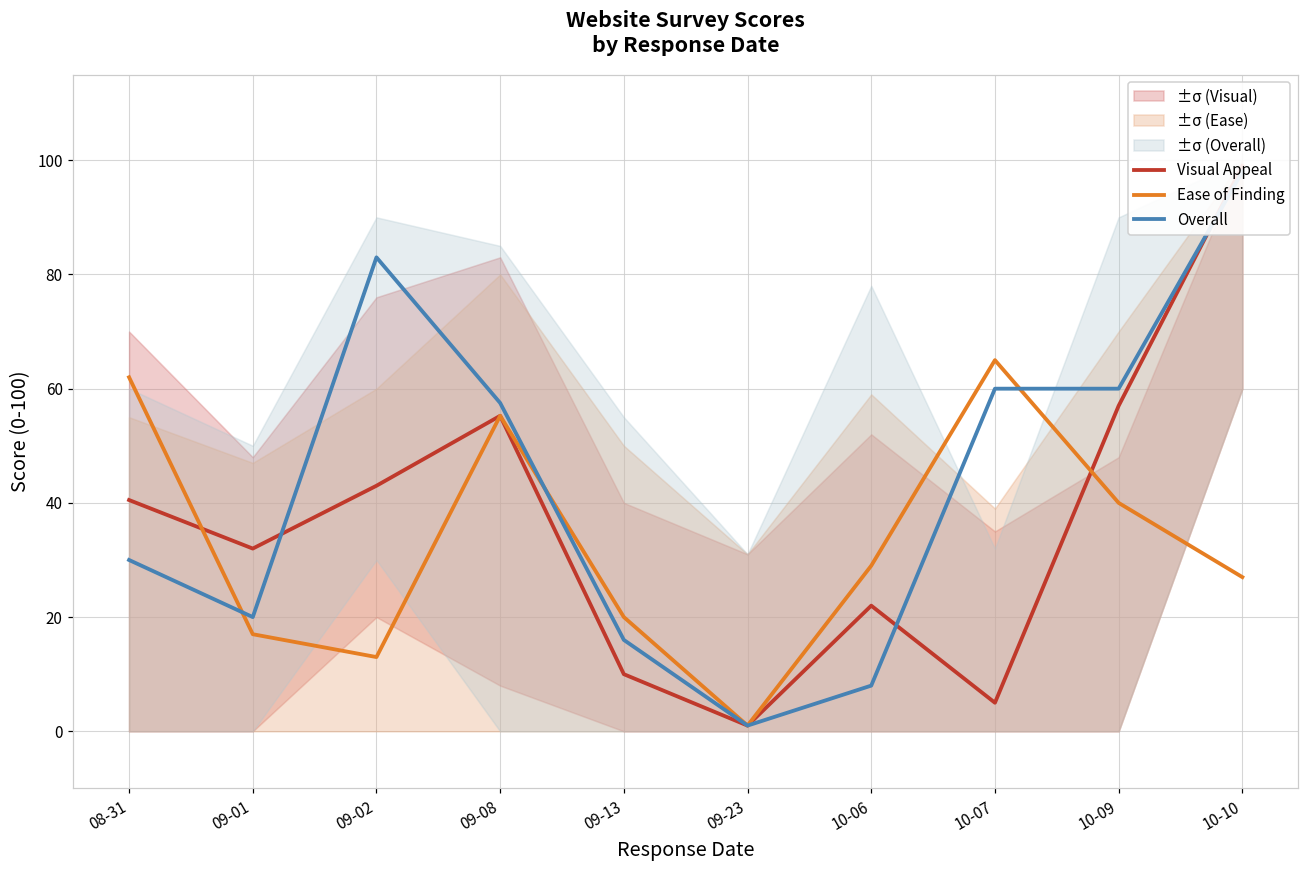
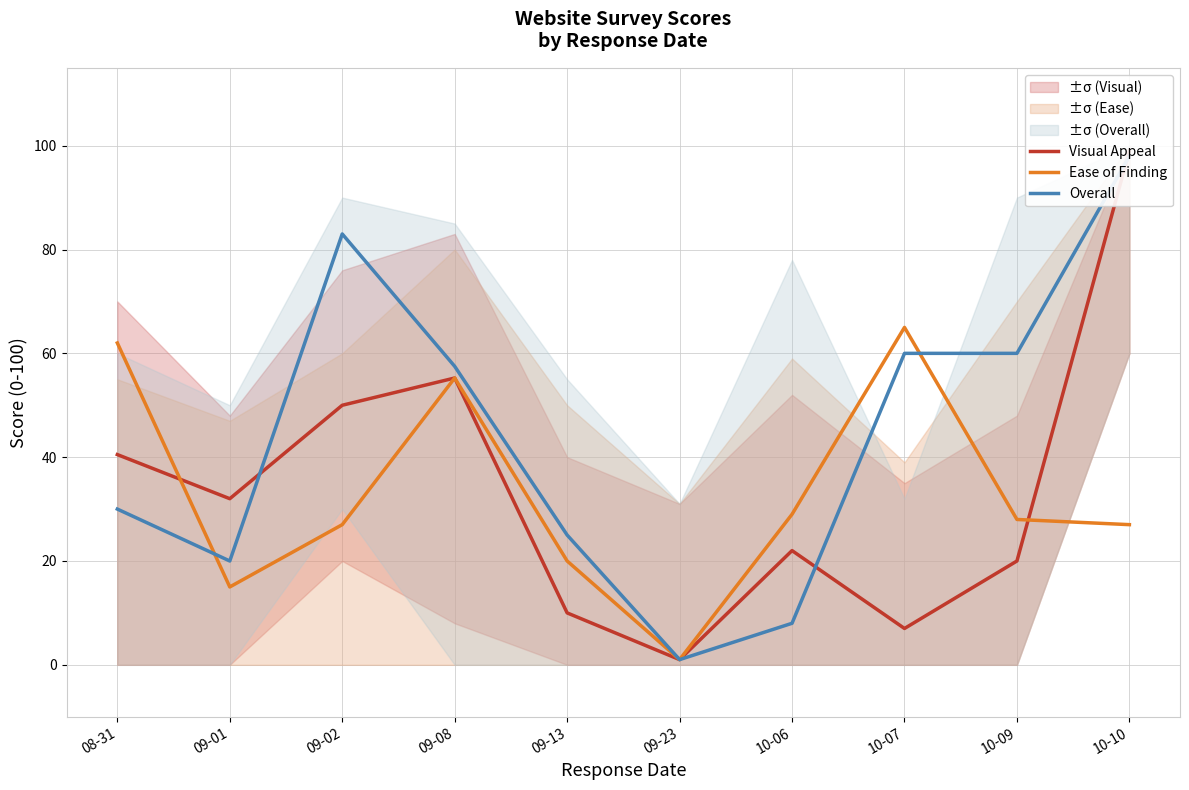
  {
    "Visual Appeal": {
      "08-31": 41,
      "09-01": 32,
-     "09-02": 43,
+     "09-02": 50,
      "09-13": 10,
      "10-06": 22,
-     "10-07": 5,
-     "10-09": 57
+     "10-07": 7,
+     "10-09": 20
    },
    "Ease of Finding": {
      "08-31": 62,
-     "09-01": 17,
-     "09-02": 13,
+     "09-01": 15,
+     "09-02": 27,
      "09-13": 20,
      "10-06": 29,
      "10-07": 65,
-     "10-09": 40,
+     "10-09": 28,
      "10-10": 27
    },
    "Overall": {
      "08-31": 30,
      "09-01": 20,
      "09-02": 83,
      "09-08": 58,
-     "09-13": 16,
+     "09-13": 25,
      "10-06": 8,
      "10-07": 60,
      "10-09": 60
    }
  }
